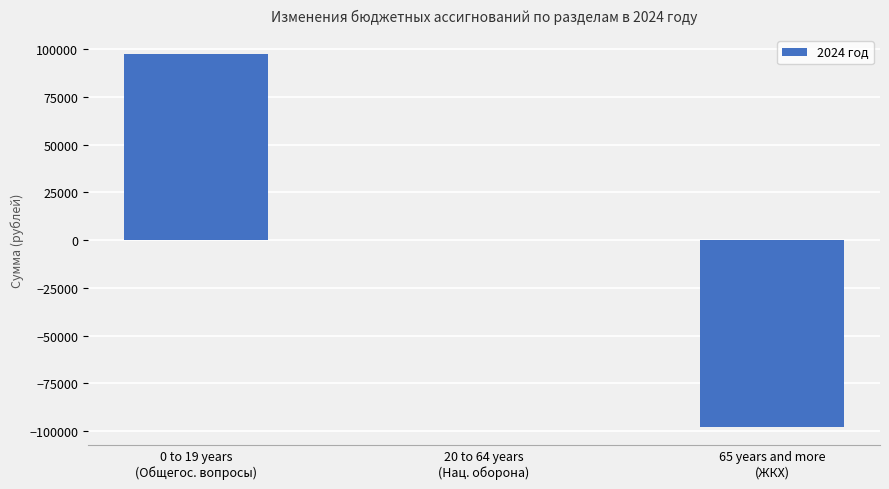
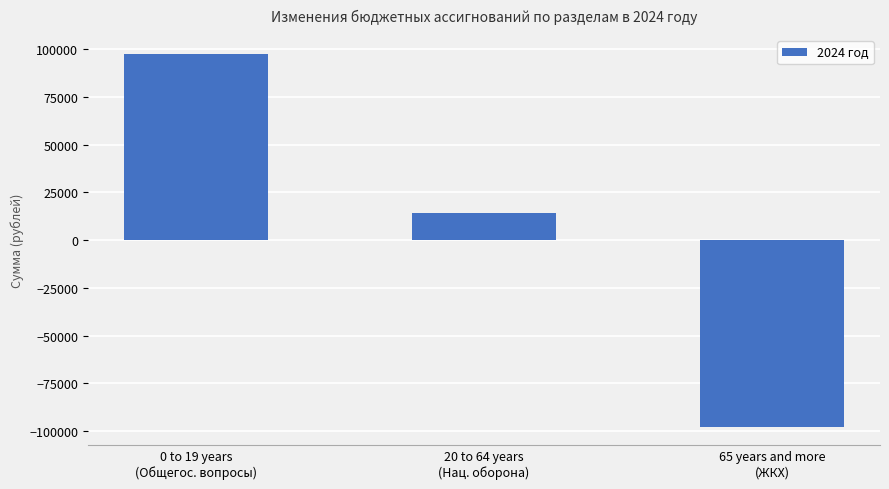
  {
    "0 to 19 years (Общегос. вопросы)": 98000,
-   "20 to 64 years (Нац. оборона)": 0,
+   "20 to 64 years (Нац. оборона)": 14000,
    "65 years and more (ЖКХ)": -98000
  }
